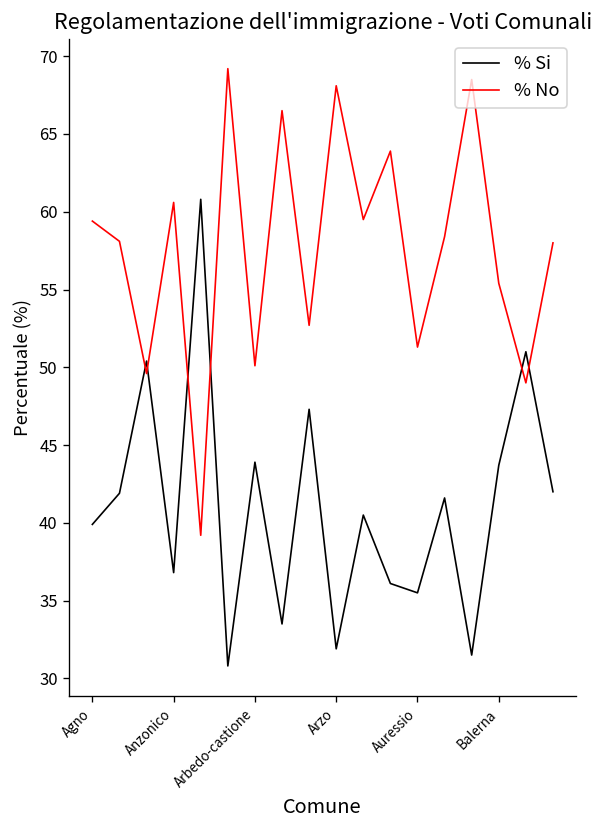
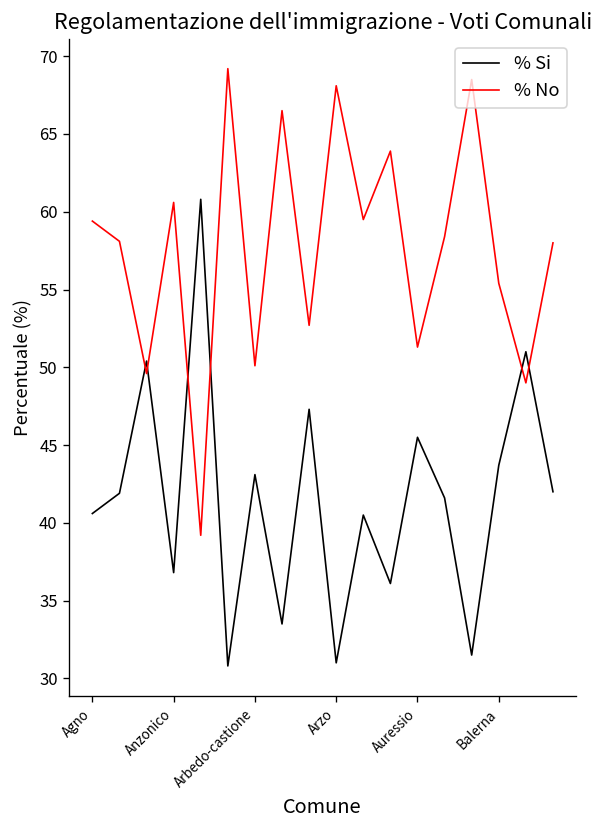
  {
    "% Si": {
-     "Agno": 39.9,
+     "Agno": 40.6,
      "Anzonico": 36.8,
-     "Arbedo-castione": 43.9,
-     "Arzo": 31.9,
-     "Auressio": 35.5,
+     "Arbedo-castione": 43.1,
+     "Arzo": 31.0,
+     "Auressio": 45.5,
      "Balerna": 43.7
    },
    "% No": {
      "Agno": 59.4,
      "Anzonico": 60.6,
      "Arbedo-castione": 50.1,
      "Arzo": 68.1,
      "Auressio": 51.3,
      "Balerna": 55.4
    }
  }
